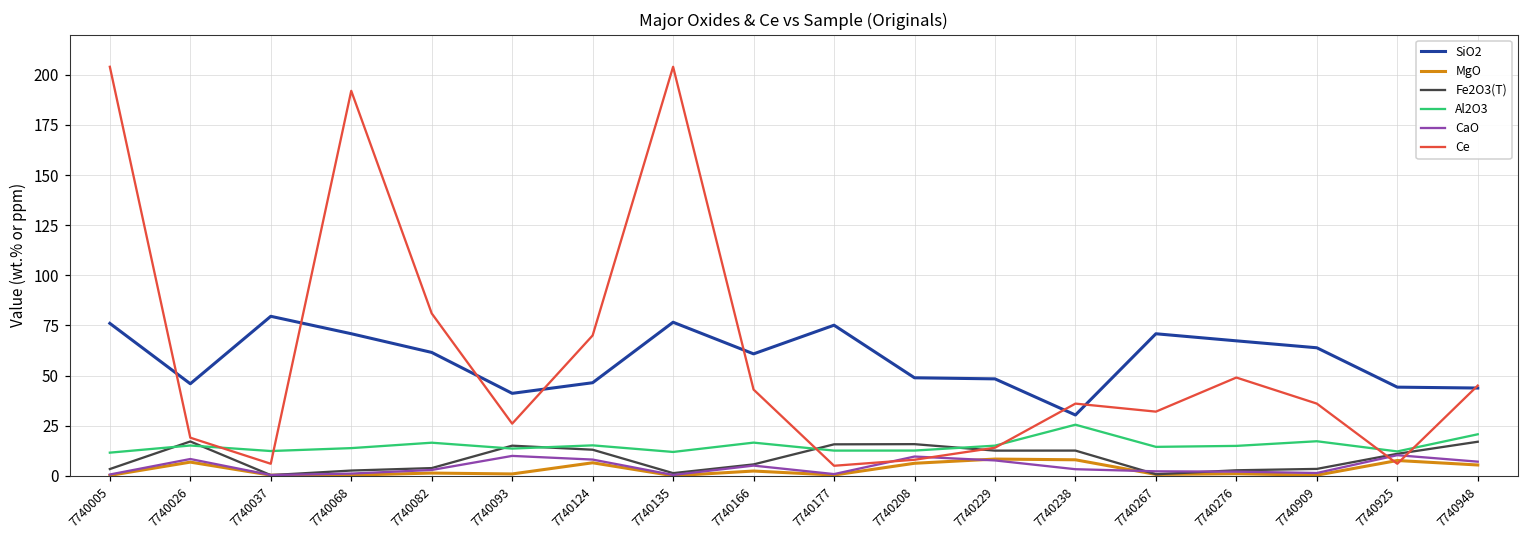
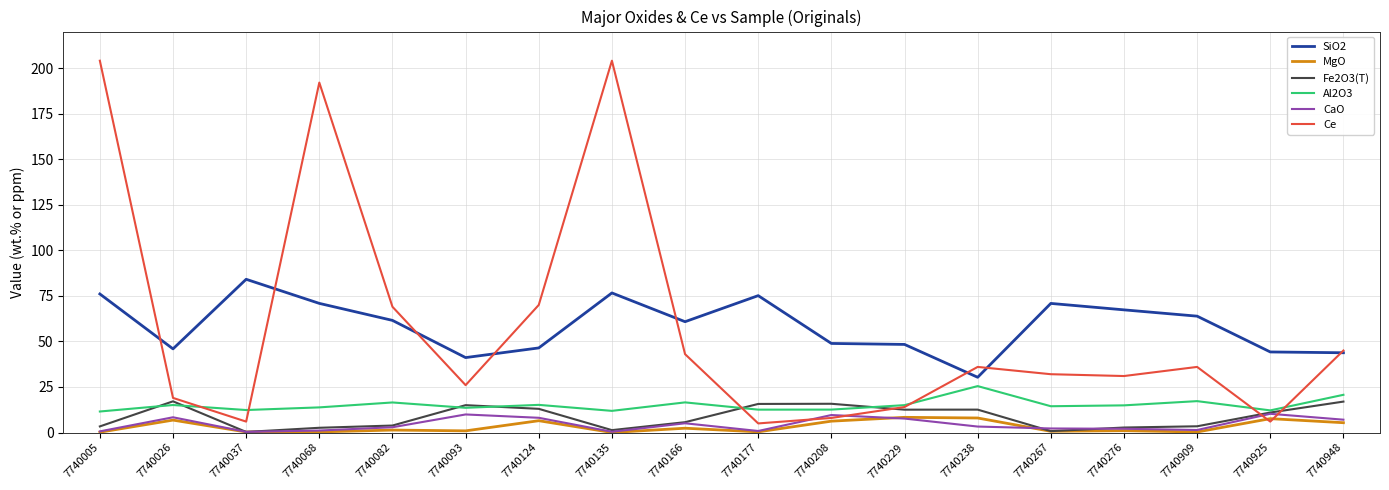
  {
    "SiO2": {
      "7740005": 76,
      "7740026": 46,
-     "7740037": 80,
+     "7740037": 84,
      "7740068": 71,
      "7740082": 62,
      "7740093": 41,
      "7740124": 46,
      "7740135": 77,
      "7740166": 61,
      "7740177": 75,
      "7740208": 49,
      "7740229": 48,
      "7740238": 30,
      "7740267": 71,
      "7740276": 67,
      "7740909": 64,
      "7740925": 44
    },
    "MgO": {
      "7740026": 7,
      "7740082": 1,
      "7740093": 1,
      "7740124": 6,
      "7740166": 2,
      "7740208": 6,
      "7740238": 8,
      "7740925": 8,
      "7740948": 5
    },
    "Fe2O3(T)": {
      "7740005": 3,
      "7740026": 17,
      "7740068": 3,
      "7740093": 15,
      "7740124": 13,
      "7740177": 16,
      "7740208": 16,
      "7740229": 13,
      "7740238": 13,
      "7740909": 3,
      "7740948": 17
    },
    "Al2O3": {
      "7740005": 12,
      "7740026": 15,
      "7740037": 12,
      "7740068": 14,
      "7740082": 17,
      "7740093": 14,
      "7740124": 15,
      "7740135": 12,
      "7740166": 17,
      "7740177": 13,
      "7740208": 13,
      "7740238": 25,
      "7740267": 14,
      "7740276": 15,
      "7740909": 17,
      "7740948": 21
    },
    "CaO": {
      "7740026": 8,
      "7740093": 10,
      "7740124": 8,
      "7740208": 10,
      "7740238": 3,
      "7740267": 2,
      "7740948": 7
    },
    "Ce": {
      "7740005": 204,
      "7740026": 19,
      "7740037": 6,
      "7740068": 192,
-     "7740082": 81,
+     "7740082": 69,
      "7740093": 26,
      "7740124": 70,
      "7740135": 204,
      "7740166": 43,
      "7740177": 5,
      "7740208": 8,
      "7740238": 36,
      "7740267": 32,
-     "7740276": 49,
+     "7740276": 31,
      "7740909": 36,
      "7740925": 6
    }
  }
